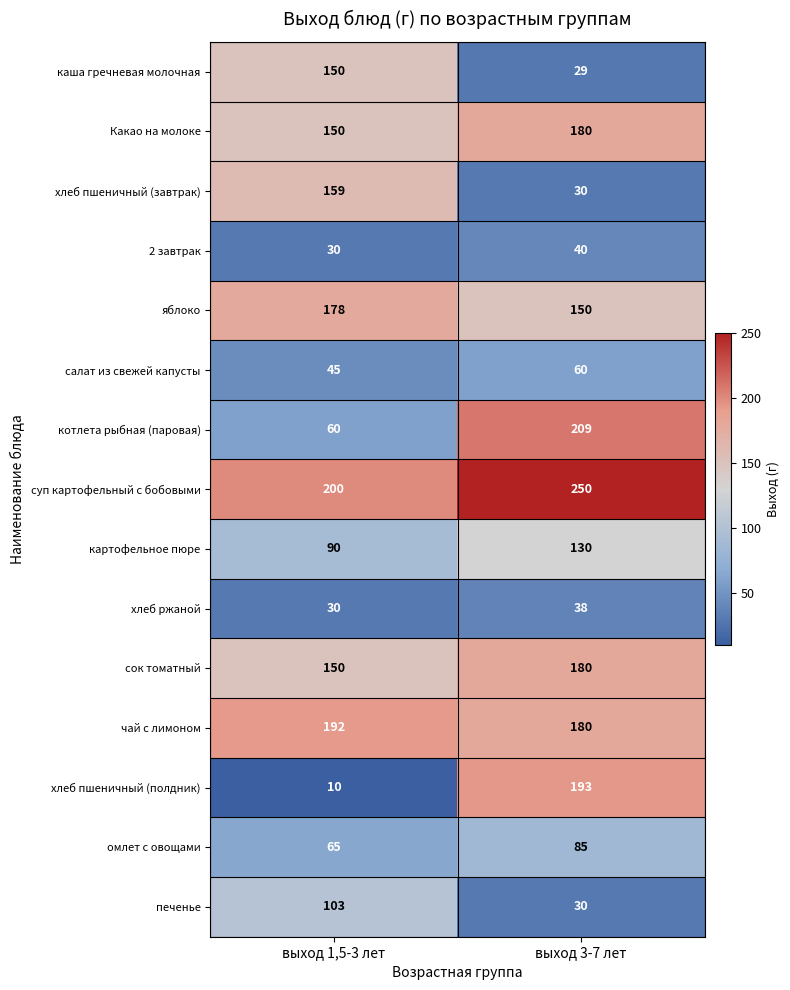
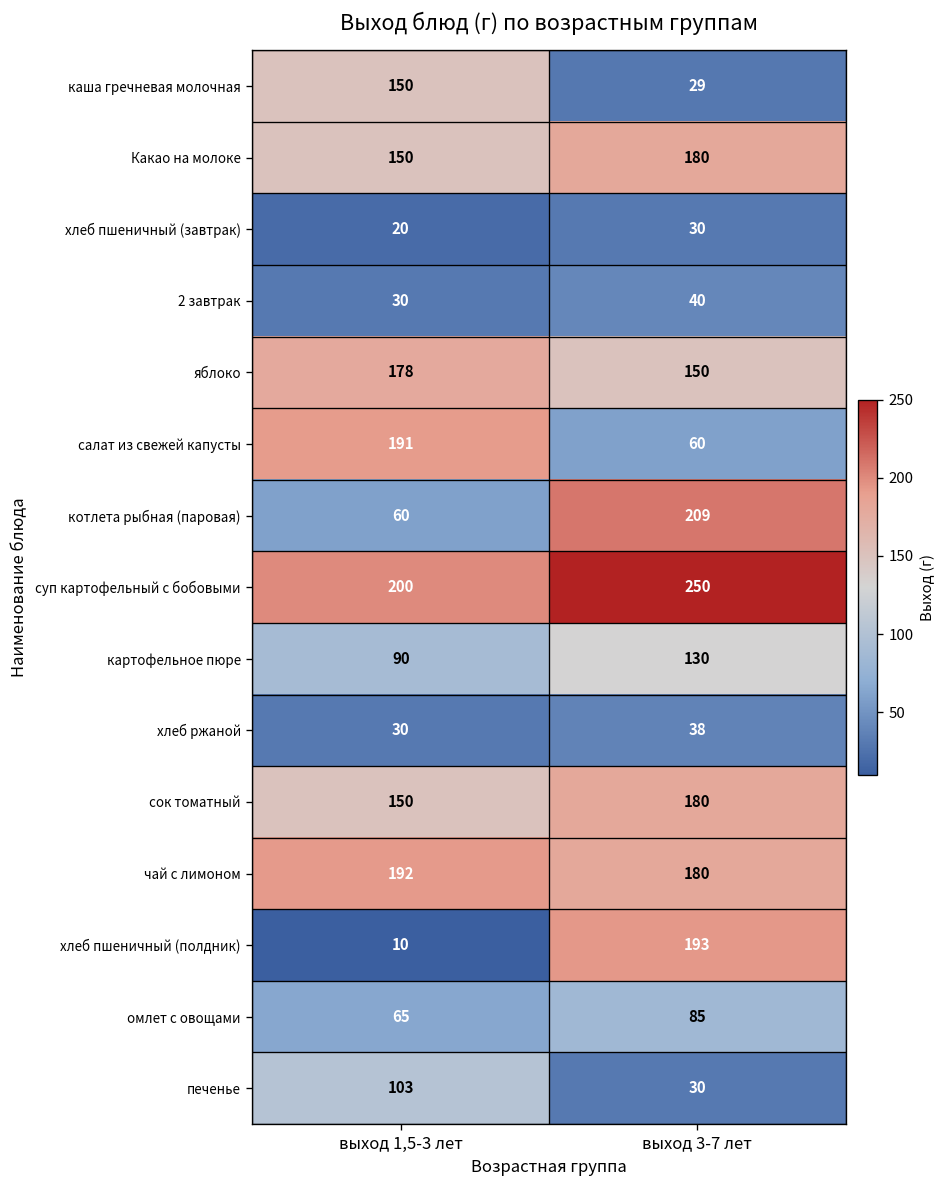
  {
    "каша гречневая молочная": {
      "выход 1,5-3 лет": 150,
      "выход 3-7 лет": 29
    },
    "Какао на молоке": {
      "выход 1,5-3 лет": 150,
      "выход 3-7 лет": 180
    },
    "хлеб пшеничный (завтрак)": {
-     "выход 1,5-3 лет": 159,
+     "выход 1,5-3 лет": 20,
      "выход 3-7 лет": 30
    },
    "2 завтрак": {
      "выход 1,5-3 лет": 30,
      "выход 3-7 лет": 40
    },
    "яблоко": {
      "выход 1,5-3 лет": 178,
      "выход 3-7 лет": 150
    },
    "салат из свежей капусты": {
-     "выход 1,5-3 лет": 45,
+     "выход 1,5-3 лет": 191,
      "выход 3-7 лет": 60
    },
    "котлета рыбная (паровая)": {
      "выход 1,5-3 лет": 60,
      "выход 3-7 лет": 209
    },
    "суп картофельный с бобовыми": {
      "выход 1,5-3 лет": 200,
      "выход 3-7 лет": 250
    },
    "картофельное пюре": {
      "выход 1,5-3 лет": 90,
      "выход 3-7 лет": 130
    },
    "хлеб ржаной": {
      "выход 1,5-3 лет": 30,
      "выход 3-7 лет": 38
    },
    "сок томатный": {
      "выход 1,5-3 лет": 150,
      "выход 3-7 лет": 180
    },
    "чай с лимоном": {
      "выход 1,5-3 лет": 192,
      "выход 3-7 лет": 180
    },
    "хлеб пшеничный (полдник)": {
      "выход 1,5-3 лет": 10,
      "выход 3-7 лет": 193
    },
    "омлет с овощами": {
      "выход 1,5-3 лет": 65,
      "выход 3-7 лет": 85
    },
    "печенье": {
      "выход 1,5-3 лет": 103,
      "выход 3-7 лет": 30
    }
  }
